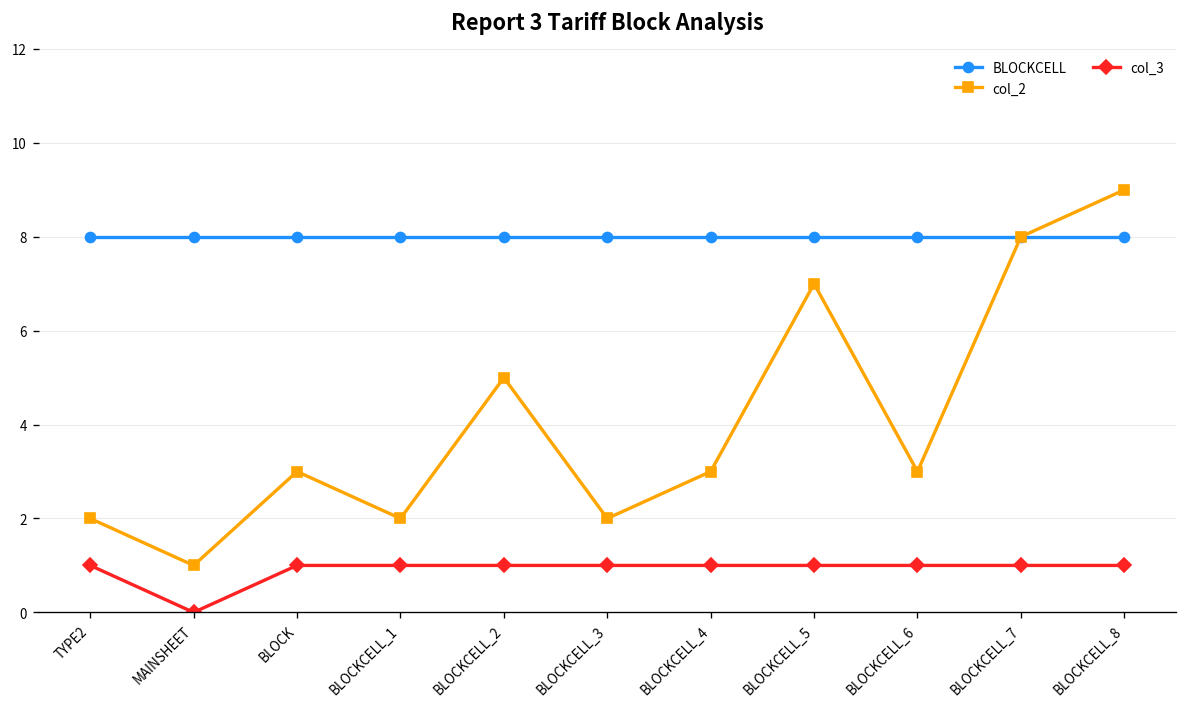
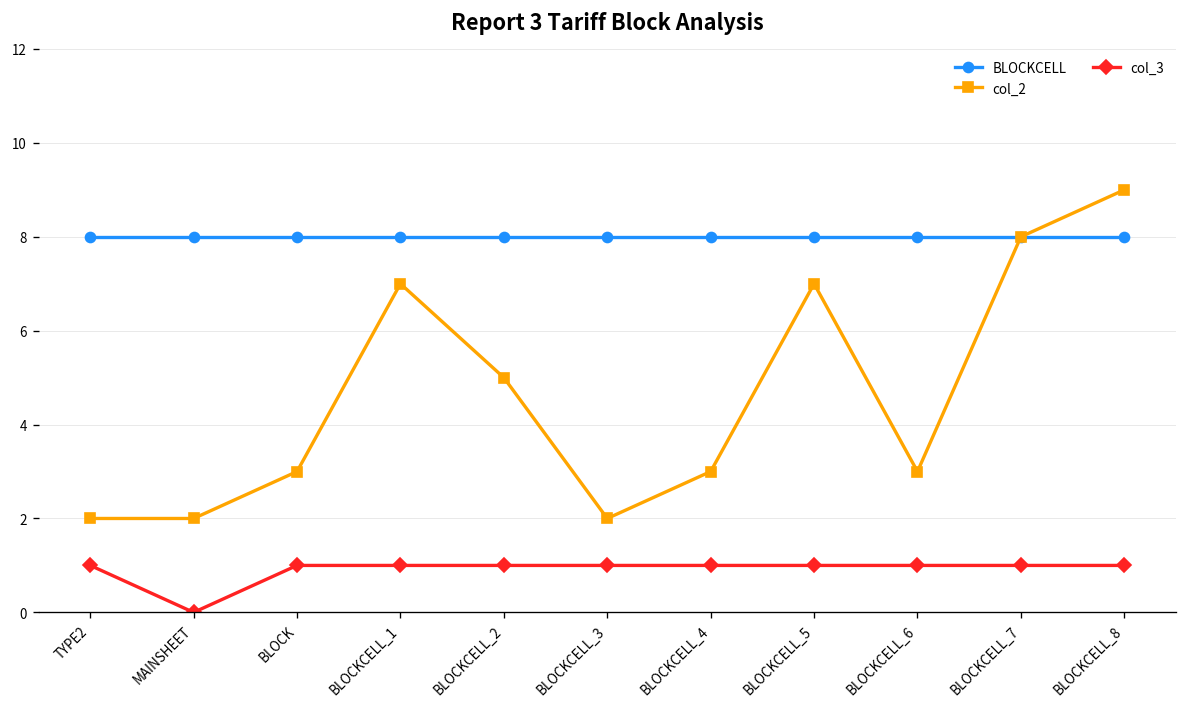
  {
    "BLOCKCELL": {
      "TYPE2": 8,
      "MAINSHEET": 8,
      "BLOCK": 8,
      "BLOCKCELL_1": 8,
      "BLOCKCELL_2": 8,
      "BLOCKCELL_3": 8,
      "BLOCKCELL_4": 8,
      "BLOCKCELL_5": 8,
      "BLOCKCELL_6": 8,
      "BLOCKCELL_8": 8
    },
    "col_2": {
      "TYPE2": 2,
-     "MAINSHEET": 1,
+     "MAINSHEET": 2,
      "BLOCK": 3,
-     "BLOCKCELL_1": 2,
+     "BLOCKCELL_1": 7,
      "BLOCKCELL_2": 5,
      "BLOCKCELL_3": 2,
      "BLOCKCELL_4": 3,
      "BLOCKCELL_5": 7,
      "BLOCKCELL_6": 3,
      "BLOCKCELL_8": 9
    },
    "col_3": {
      "TYPE2": 1,
      "MAINSHEET": 0,
      "BLOCK": 1,
      "BLOCKCELL_1": 1,
      "BLOCKCELL_2": 1,
      "BLOCKCELL_3": 1,
      "BLOCKCELL_4": 1,
      "BLOCKCELL_5": 1,
      "BLOCKCELL_6": 1,
      "BLOCKCELL_7": 1,
      "BLOCKCELL_8": 1
    }
  }
